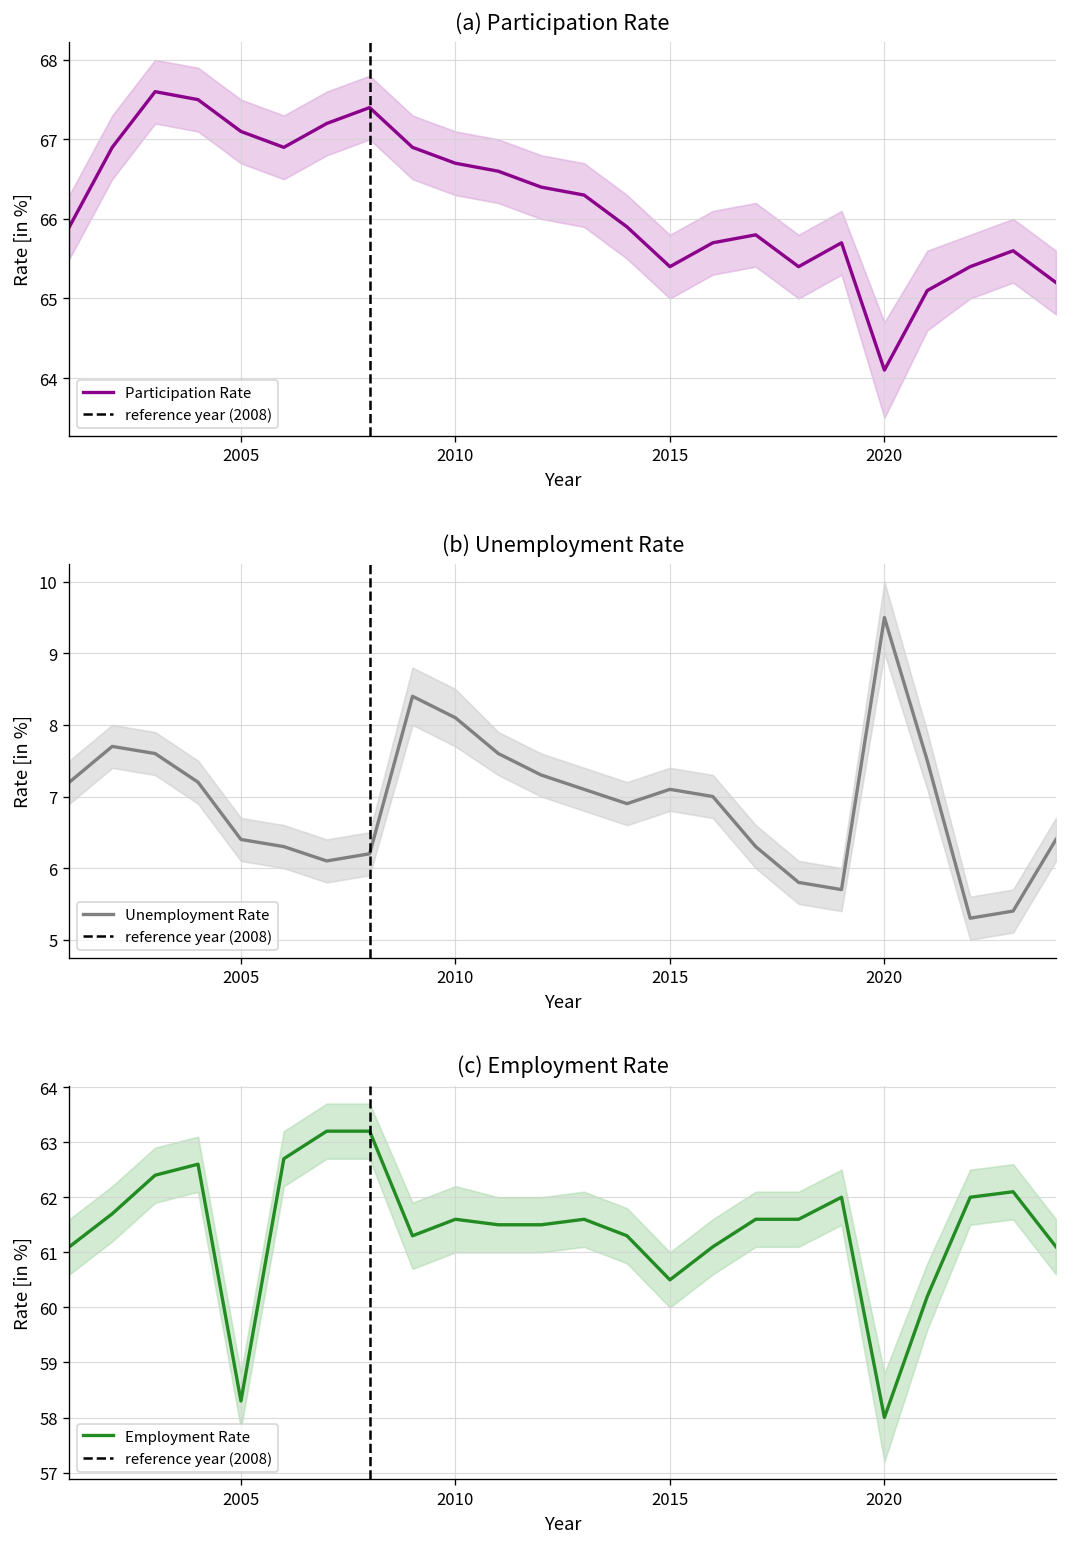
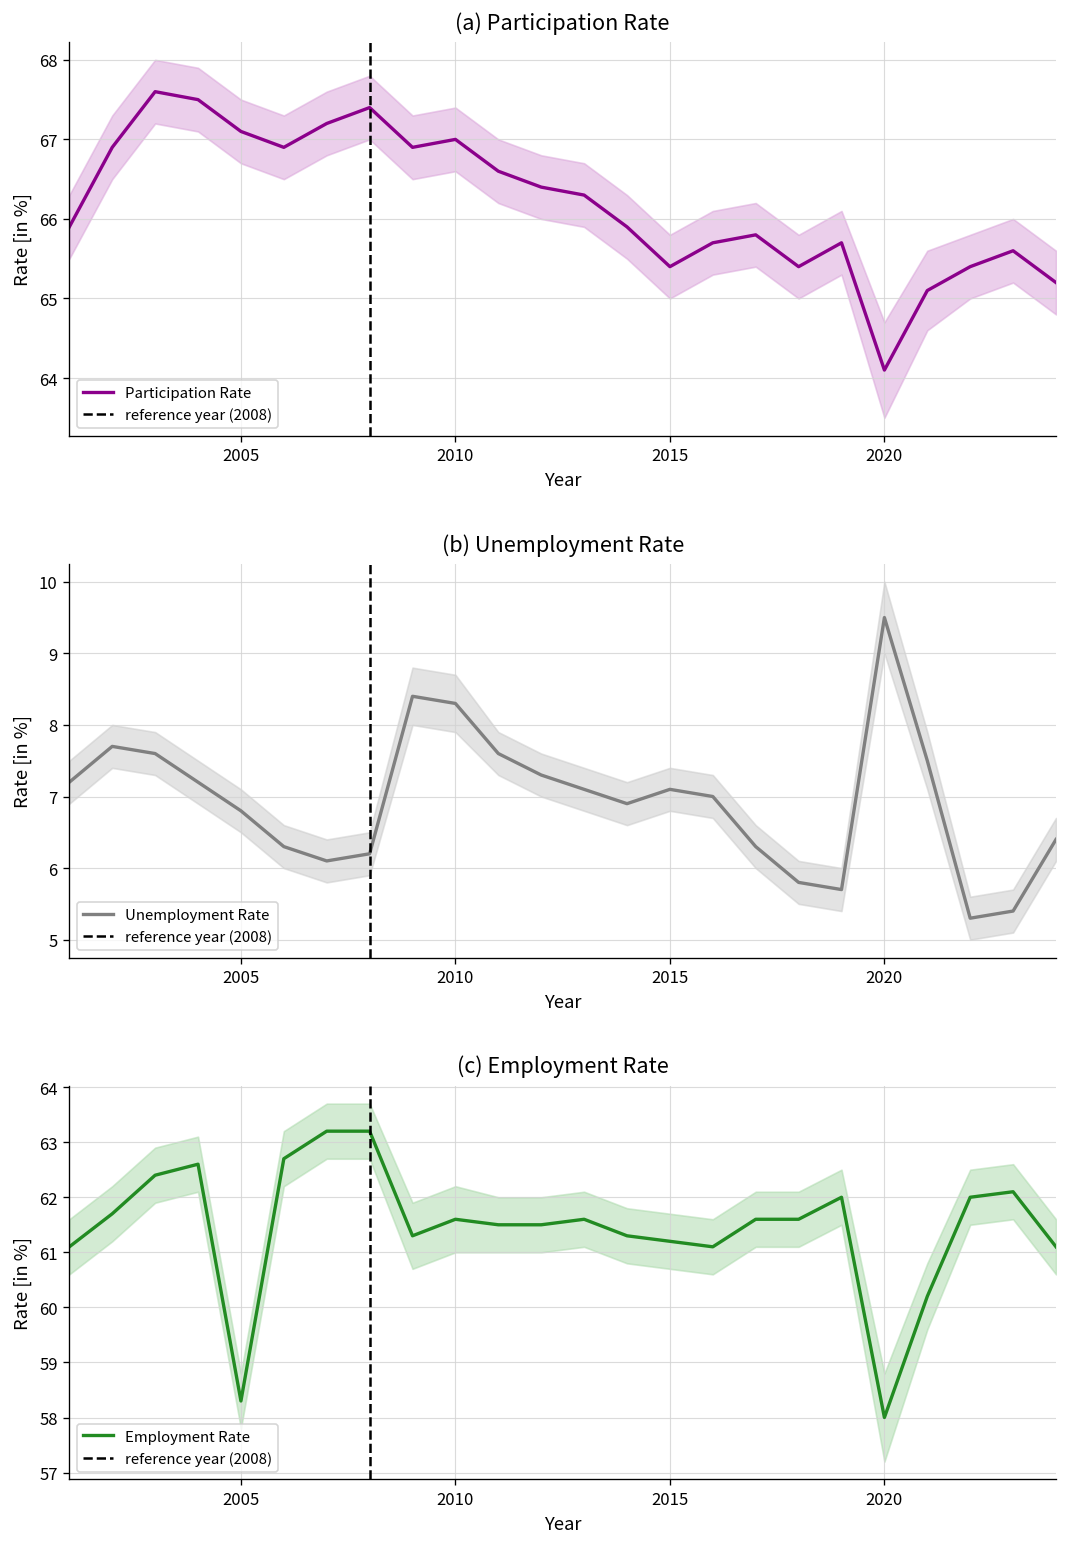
  {
    "(a) Participation Rate": {
      "Participation Rate": {
        "2005": 67.1,
-       "2010": 66.7,
+       "2010": 67.0,
        "2015": 65.4,
        "2020": 64.1
      }
    },
    "(b) Unemployment Rate": {
      "Unemployment Rate": {
-       "2005": 6.4,
-       "2010": 8.1,
+       "2005": 6.8,
+       "2010": 8.3,
        "2015": 7.1,
        "2020": 9.5
      }
    },
    "(c) Employment Rate": {
      "Employment Rate": {
        "2005": 58.3,
        "2010": 61.6,
-       "2015": 60.5,
+       "2015": 61.2,
        "2020": 58.0
      }
    }
  }
